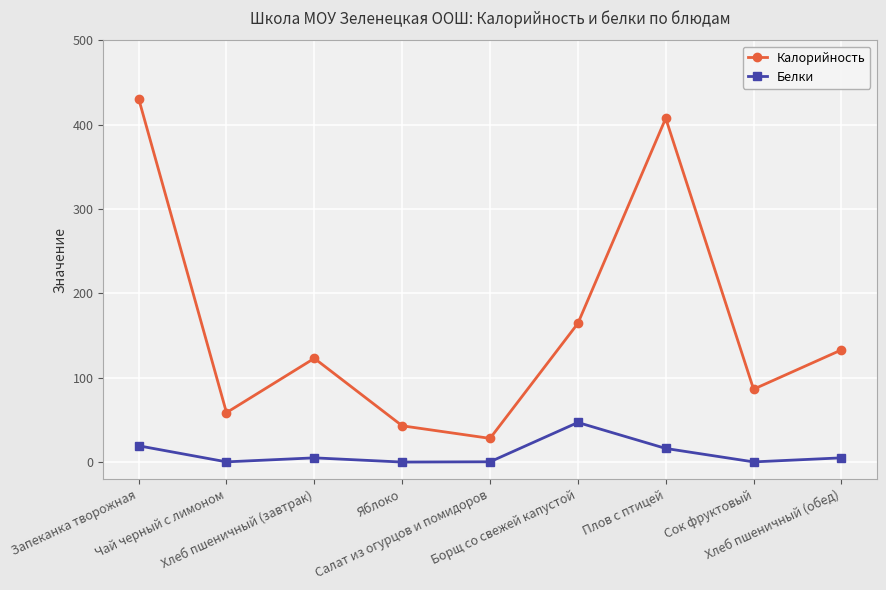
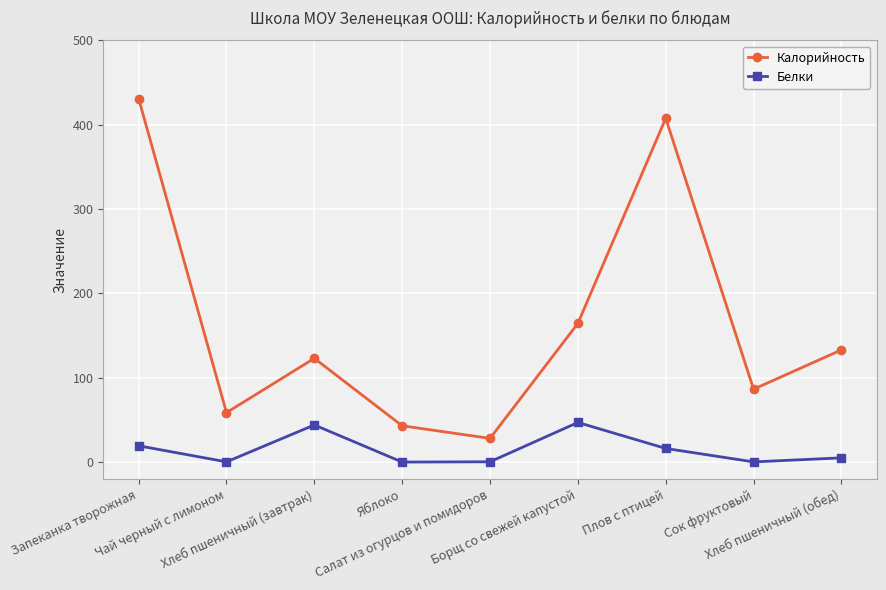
  {
    "Калорийность": {
      "Запеканка творожная": 430,
      "Чай черный с лимоном": 60,
      "Хлеб пшеничный (завтрак)": 120,
      "Яблоко": 40,
      "Салат из огурцов и помидоров": 30,
      "Борщ со свежей капустой": 160,
      "Плов с птицей": 410,
      "Сок фруктовый": 90,
      "Хлеб пшеничный (обед)": 130
    },
    "Белки": {
      "Запеканка творожная": 20,
      "Чай черный с лимоном": 0,
-     "Хлеб пшеничный (завтрак)": 10,
+     "Хлеб пшеничный (завтрак)": 40,
      "Яблоко": 0,
      "Салат из огурцов и помидоров": 0,
      "Борщ со свежей капустой": 50,
      "Плов с птицей": 20,
      "Сок фруктовый": 0,
      "Хлеб пшеничный (обед)": 10
    }
  }
